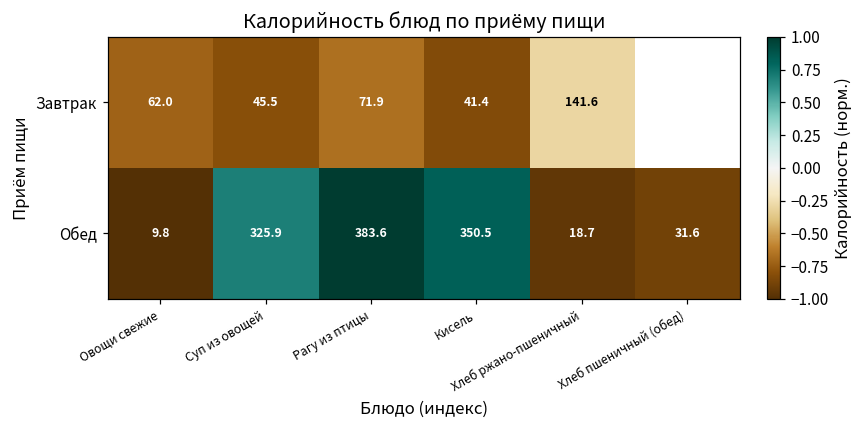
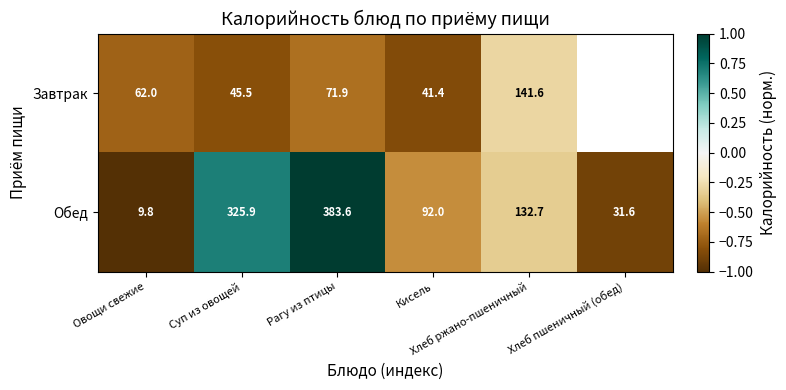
  {
    "Завтрак": {
      "Овощи свежие": 62.0,
      "Суп из овощей": 45.5,
      "Рагу из птицы": 71.9,
      "Кисель": 41.4,
      "Хлеб ржано-пшеничный": 141.6
    },
    "Обед": {
      "Овощи свежие": 9.8,
      "Суп из овощей": 325.9,
      "Рагу из птицы": 383.6,
-     "Кисель": 350.5,
-     "Хлеб ржано-пшеничный": 18.7,
+     "Кисель": 92.0,
+     "Хлеб ржано-пшеничный": 132.7,
      "Хлеб пшеничный (обед)": 31.6
    }
  }
